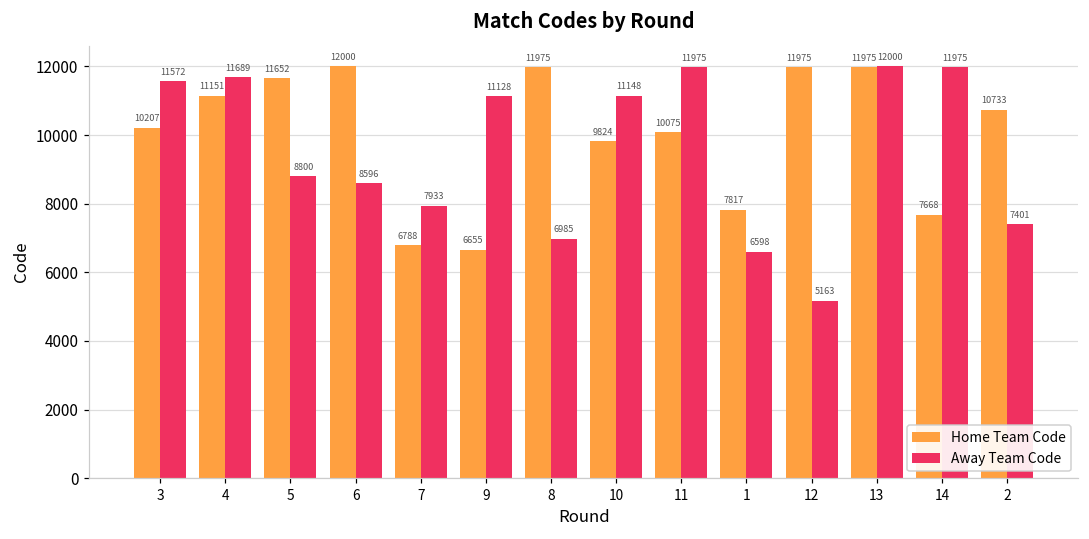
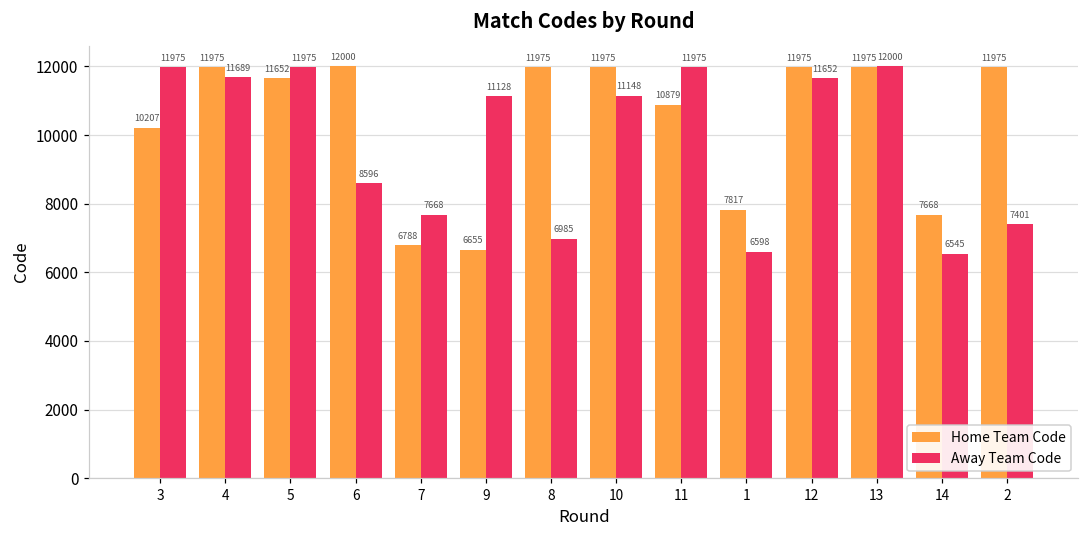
  {
    "Home Team Code": {
      "3": 10207,
-     "4": 11151,
+     "4": 11975,
      "5": 11652,
      "6": 12000,
      "7": 6788,
      "9": 6655,
      "8": 11975,
-     "10": 9824,
-     "11": 10075,
+     "10": 11975,
+     "11": 10879,
      "1": 7817,
      "12": 11975,
      "13": 11975,
      "14": 7668,
-     "2": 10733
+     "2": 11975
    },
    "Away Team Code": {
-     "3": 11572,
+     "3": 11975,
      "4": 11689,
-     "5": 8800,
+     "5": 11975,
      "6": 8596,
-     "7": 7933,
+     "7": 7668,
      "9": 11128,
      "8": 6985,
      "10": 11148,
      "11": 11975,
      "1": 6598,
-     "12": 5163,
+     "12": 11652,
      "13": 12000,
-     "14": 11975,
+     "14": 6545,
      "2": 7401
    }
  }
